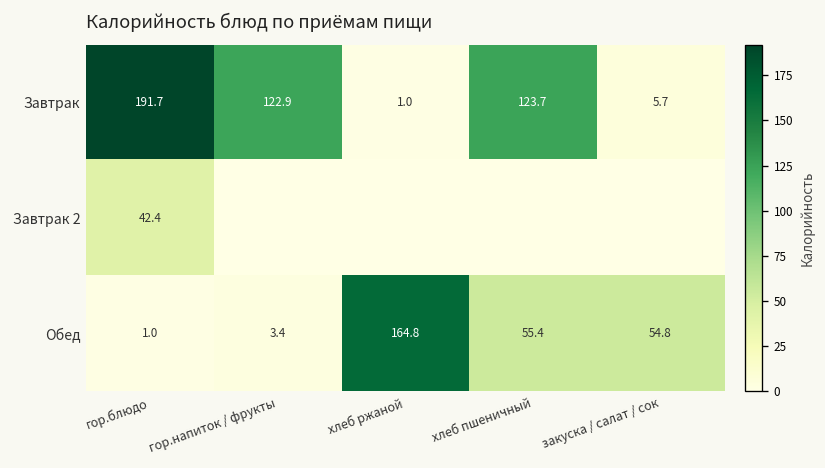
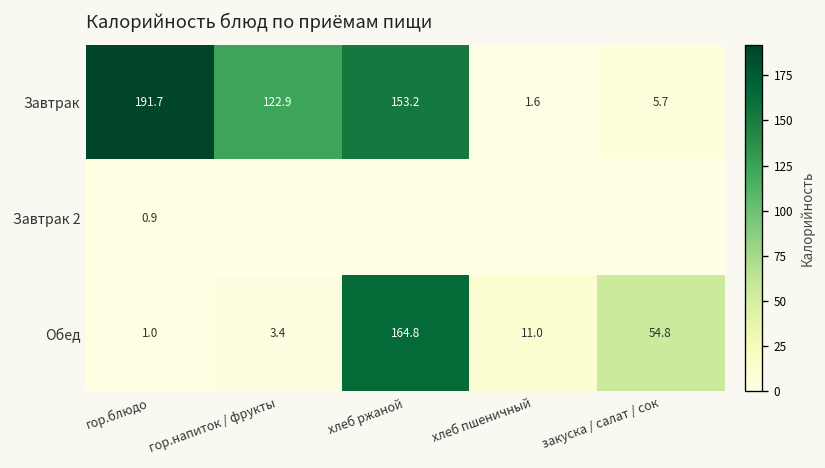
  {
    "Завтрак": {
      "гор.блюдо": 191.7,
      "гор.напиток / фрукты": 122.9,
-     "хлеб ржаной": 1.0,
-     "хлеб пшеничный": 123.7,
+     "хлеб ржаной": 153.2,
+     "хлеб пшеничный": 1.6,
      "закуска / салат / сок": 5.7
    },
    "Завтрак 2": {
-     "гор.блюдо": 42.4
+     "гор.блюдо": 0.9
    },
    "Обед": {
      "гор.блюдо": 1.0,
      "гор.напиток / фрукты": 3.4,
      "хлеб ржаной": 164.8,
-     "хлеб пшеничный": 55.4,
+     "хлеб пшеничный": 11.0,
      "закуска / салат / сок": 54.8
    }
  }
